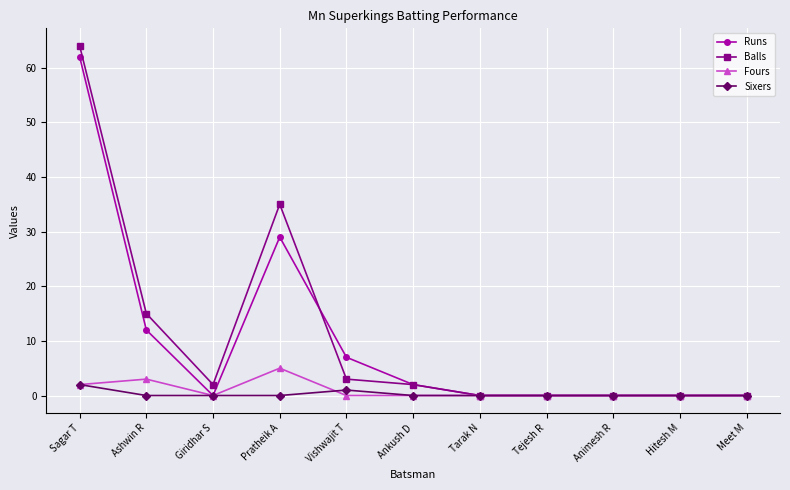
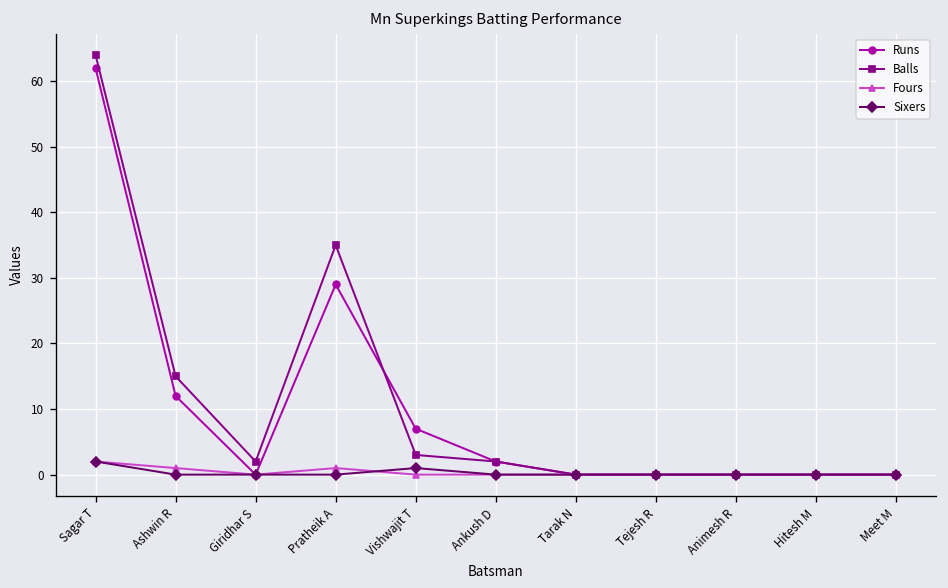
  {
    "Fours": {
-     "Ashwin R": 3,
-     "Pratheik A": 5,
+     "Ashwin R": 1,
+     "Pratheik A": 1,
      "Vishwajit T": 0
    }
  }
